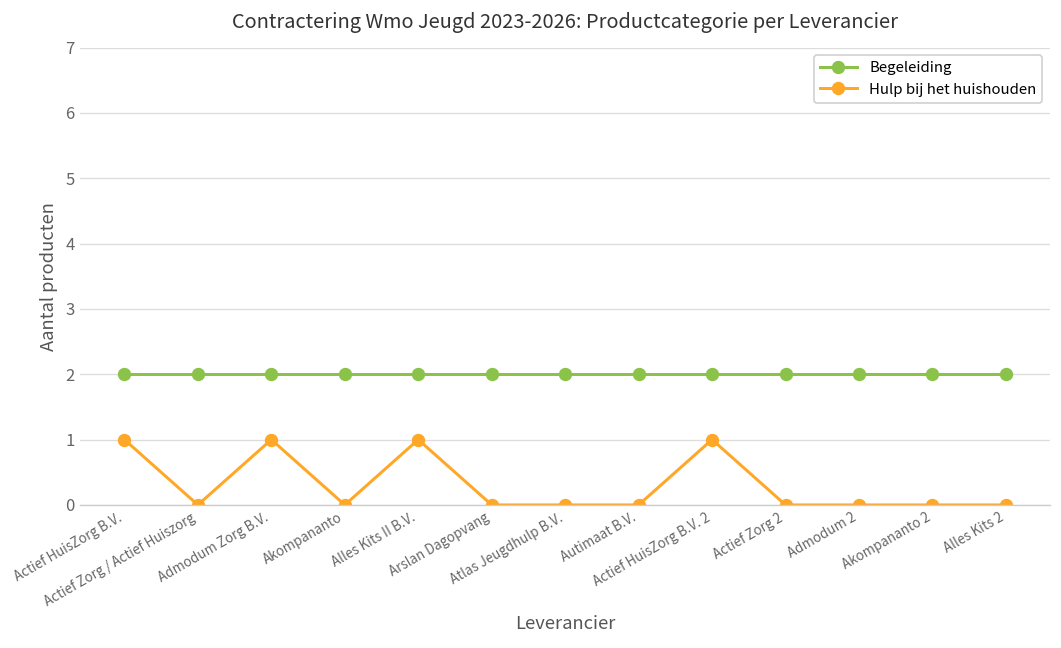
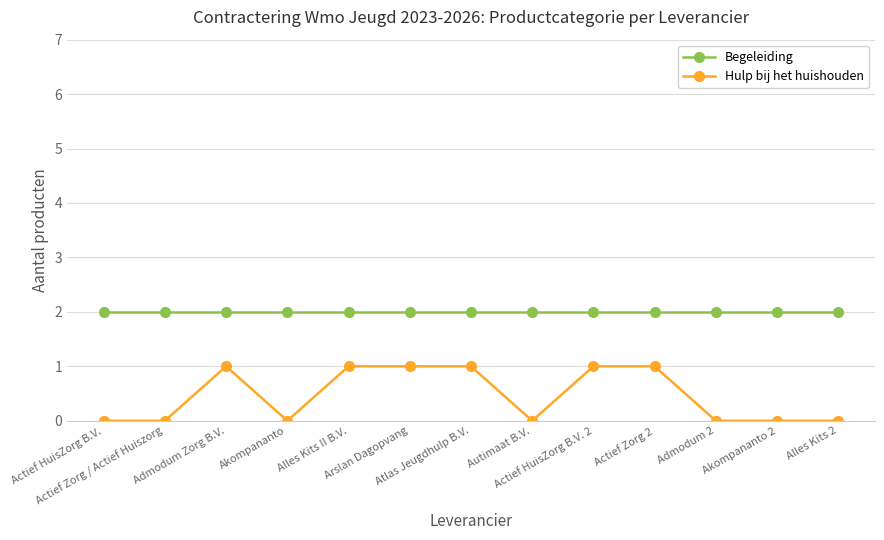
  {
    "Begeleiding": {
      "Actief HuisZorg B.V.": 2,
      "Actief Zorg / Actief Huiszorg": 2,
      "Admodum Zorg B.V.": 2,
      "Akompananto": 2,
      "Alles Kits II B.V.": 2,
      "Arslan Dagopvang": 2,
      "Atlas Jeugdhulp B.V.": 2,
      "Autimaat B.V.": 2,
      "Actief HuisZorg B.V. 2": 2,
      "Actief Zorg 2": 2,
      "Admodum 2": 2,
      "Akompananto 2": 2,
      "Alles Kits 2": 2
    },
    "Hulp bij het huishouden": {
-     "Actief HuisZorg B.V.": 1,
+     "Actief HuisZorg B.V.": 0,
      "Actief Zorg / Actief Huiszorg": 0,
      "Admodum Zorg B.V.": 1,
      "Akompananto": 0,
      "Alles Kits II B.V.": 1,
-     "Arslan Dagopvang": 0,
-     "Atlas Jeugdhulp B.V.": 0,
+     "Arslan Dagopvang": 1,
+     "Atlas Jeugdhulp B.V.": 1,
      "Autimaat B.V.": 0,
      "Actief HuisZorg B.V. 2": 1,
-     "Actief Zorg 2": 0,
+     "Actief Zorg 2": 1,
      "Admodum 2": 0,
      "Akompananto 2": 0,
      "Alles Kits 2": 0
    }
  }
